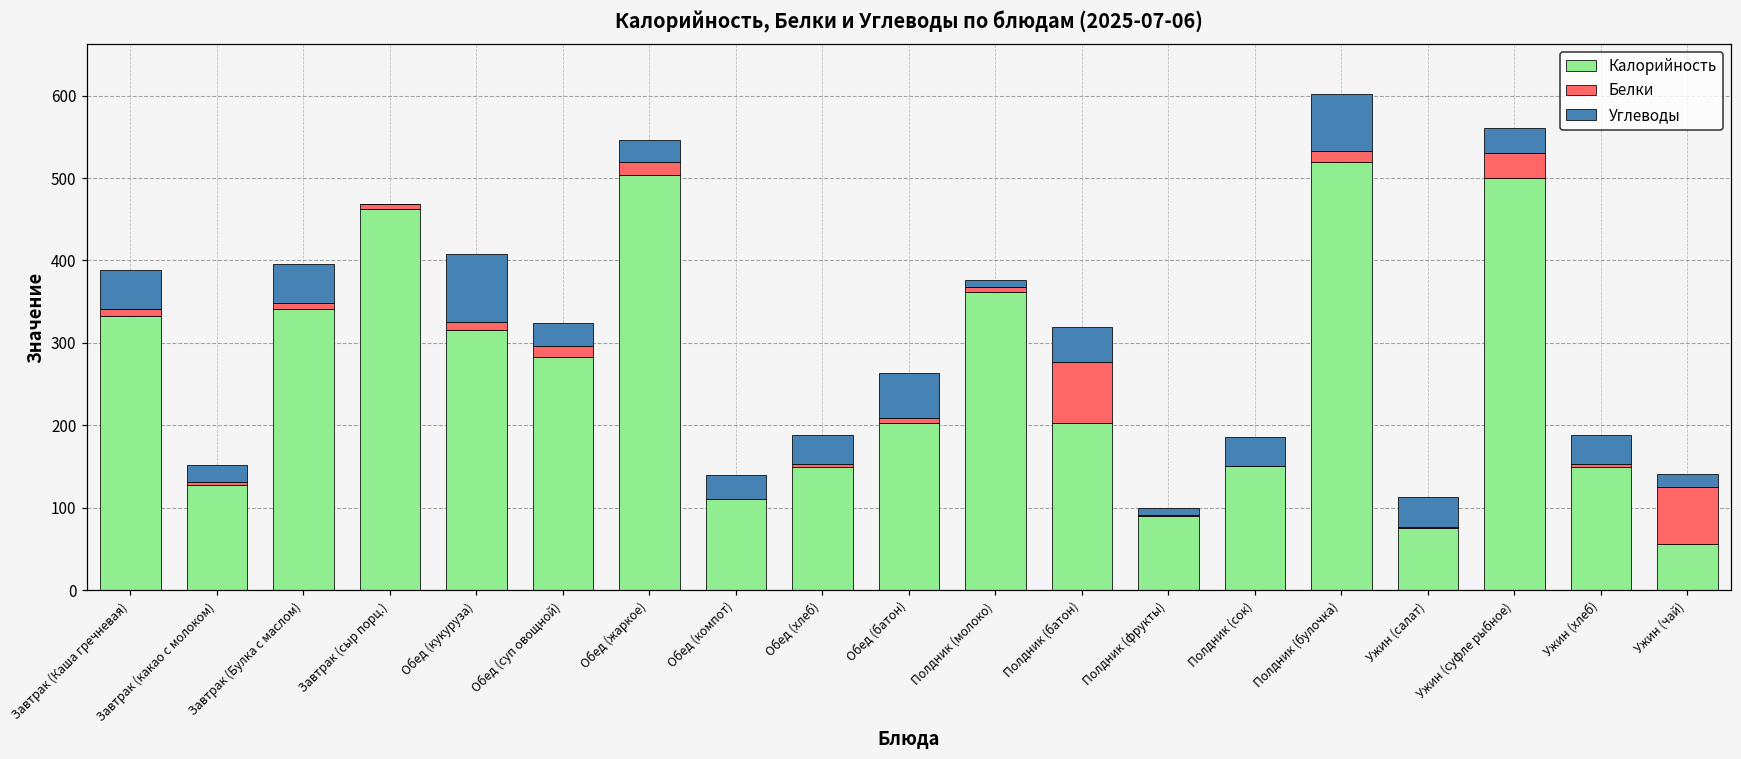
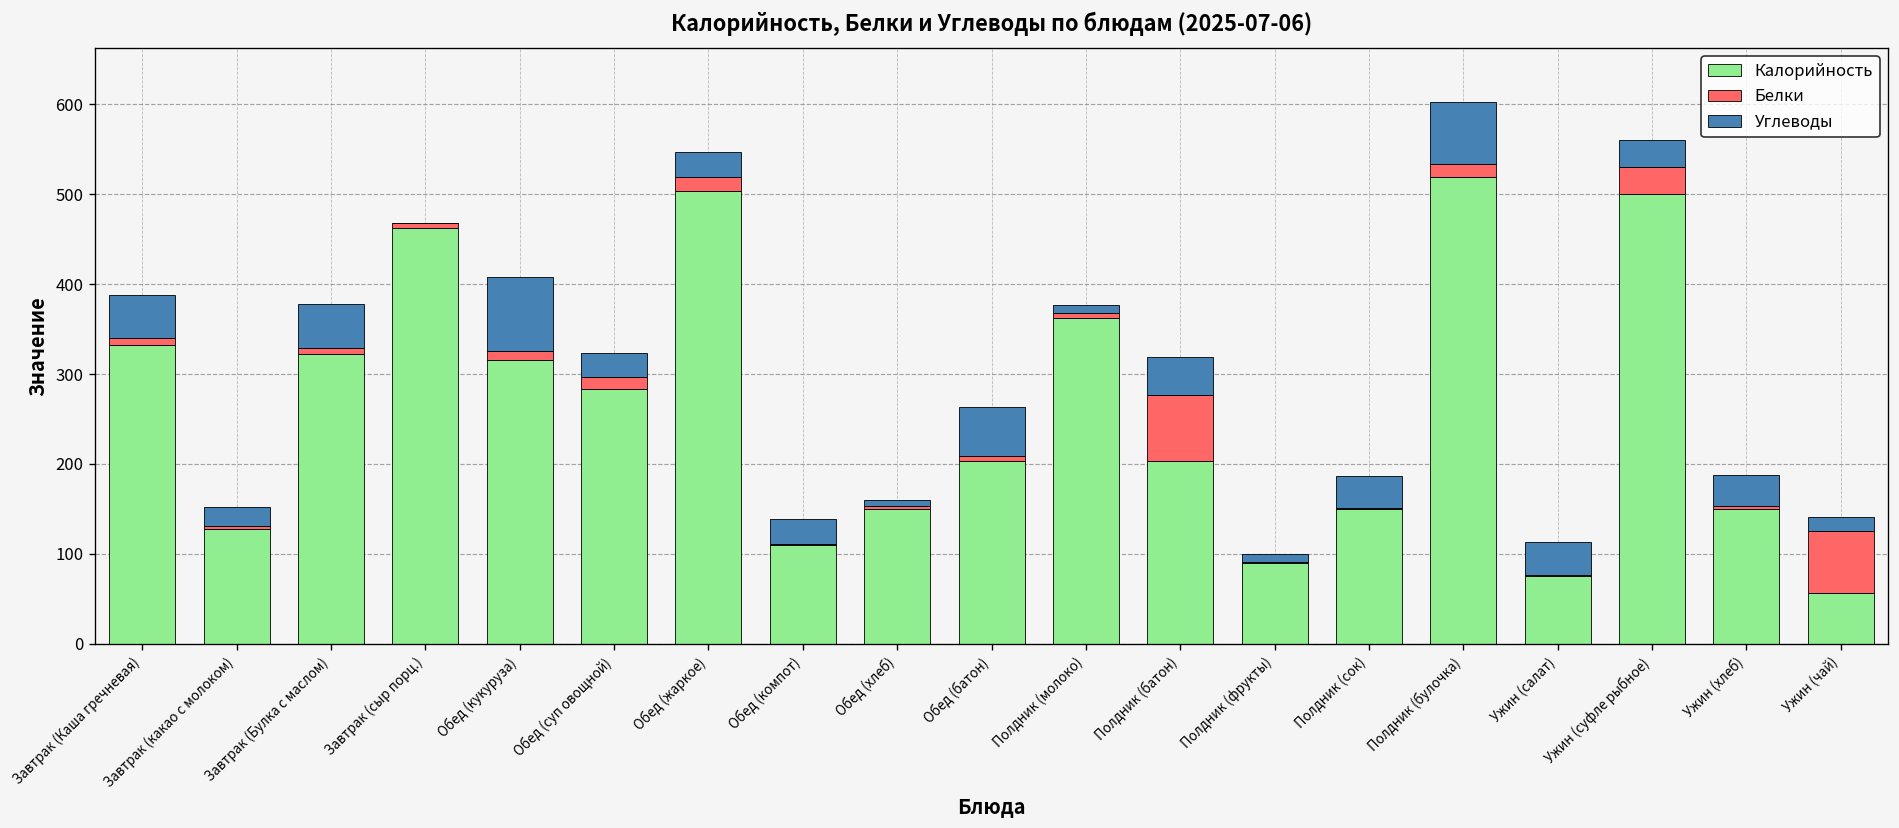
  {
    "Калорийность": {
      "Завтрак (Каша гречневая)": 330,
      "Завтрак (какао с молоком)": 130,
-     "Завтрак (Булка с маслом)": 340,
+     "Завтрак (Булка с маслом)": 320,
      "Завтрак (сыр порц.)": 460,
      "Обед (кукуруза)": 320,
      "Обед (суп овощной)": 280,
      "Обед (жаркое)": 500,
      "Обед (компот)": 110,
      "Обед (хлеб)": 150,
      "Обед (батон)": 200,
      "Полдник (молоко)": 360,
      "Полдник (батон)": 200,
      "Полдник (фрукты)": 90,
      "Полдник (сок)": 150,
      "Полдник (булочка)": 520,
      "Ужин (салат)": 80,
      "Ужин (суфле рыбное)": 500,
      "Ужин (хлеб)": 150,
      "Ужин (чай)": 60
    },
    "Белки": {
      "Завтрак (Каша гречневая)": 10,
      "Завтрак (какао с молоком)": 0,
      "Завтрак (Булка с маслом)": 10,
      "Завтрак (сыр порц.)": 10,
      "Обед (кукуруза)": 10,
      "Обед (суп овощной)": 10,
      "Обед (жаркое)": 20,
      "Обед (батон)": 10,
      "Полдник (молоко)": 10,
      "Полдник (батон)": 70,
      "Полдник (булочка)": 10,
      "Ужин (суфле рыбное)": 30,
      "Ужин (чай)": 70
    },
    "Углеводы": {
      "Завтрак (Каша гречневая)": 50,
      "Завтрак (какао с молоком)": 20,
      "Завтрак (Булка с маслом)": 50,
      "Завтрак (сыр порц.)": 0,
      "Обед (кукуруза)": 80,
      "Обед (суп овощной)": 30,
      "Обед (жаркое)": 30,
      "Обед (компот)": 30,
-     "Обед (хлеб)": 30,
+     "Обед (хлеб)": 10,
      "Обед (батон)": 50,
      "Полдник (молоко)": 10,
      "Полдник (батон)": 40,
      "Полдник (фрукты)": 10,
      "Полдник (сок)": 40,
      "Полдник (булочка)": 70,
      "Ужин (салат)": 40,
      "Ужин (суфле рыбное)": 30,
      "Ужин (хлеб)": 30,
      "Ужин (чай)": 10
    }
  }
